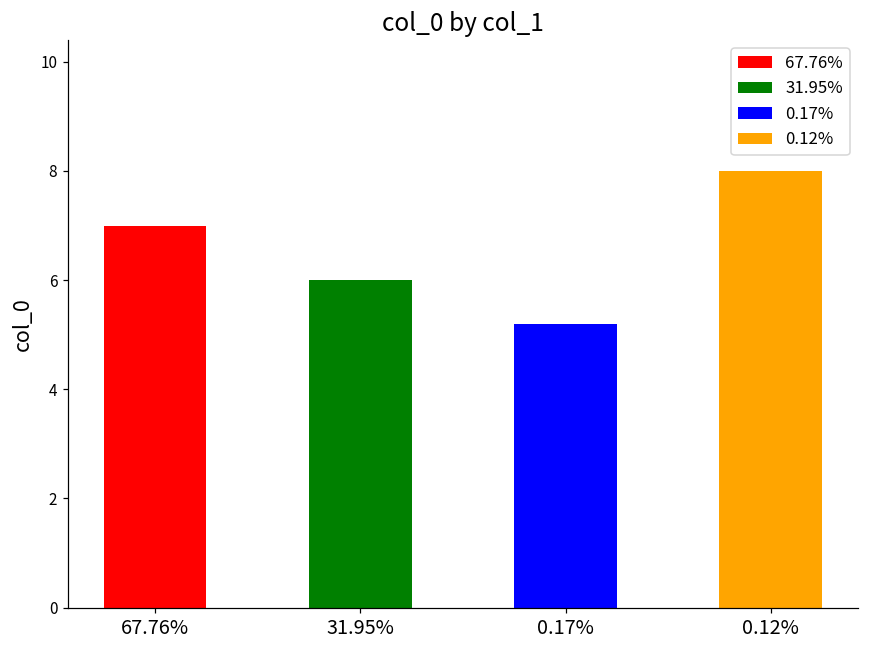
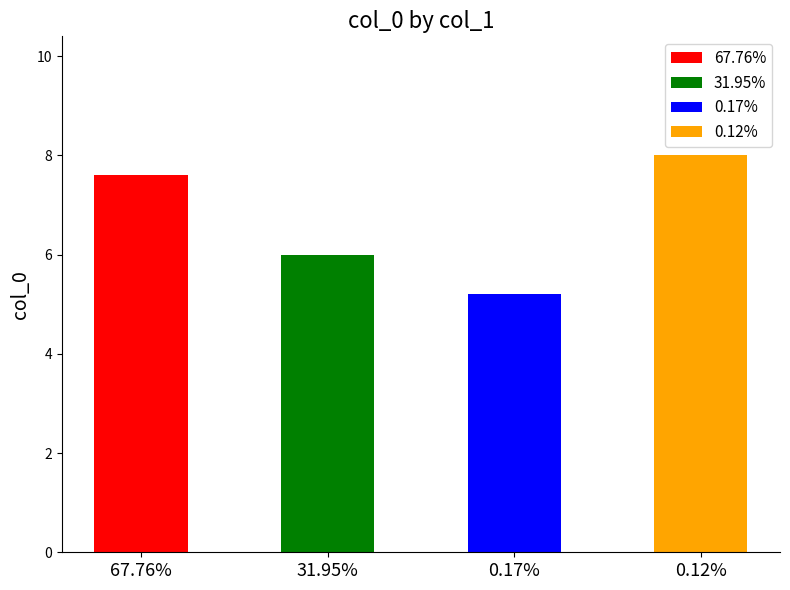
  {
-   "67.76%": 7.0,
+   "67.76%": 7.6,
    "31.95%": 6.0,
    "0.17%": 5.2,
    "0.12%": 8.0
  }
